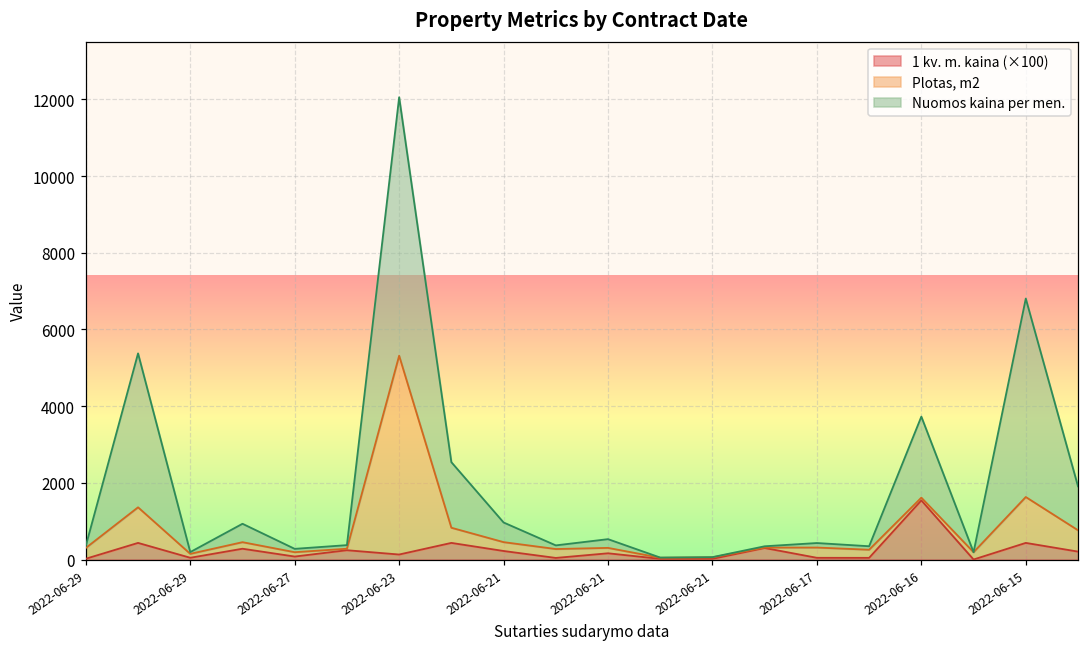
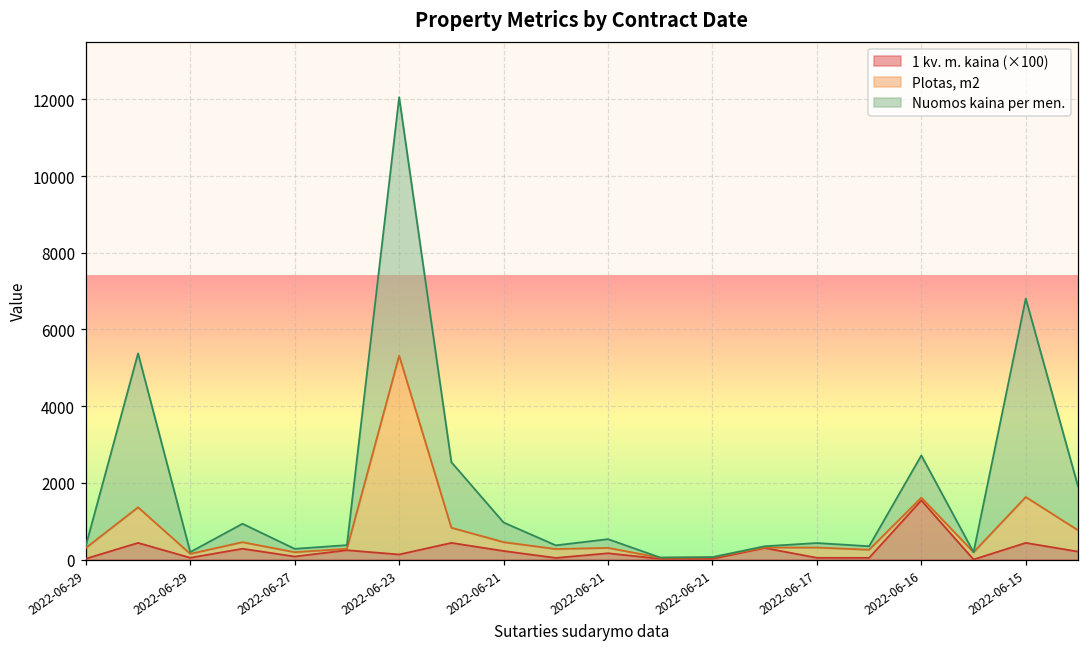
  {
    "1 kv. m. kaina (×100)": {
      "2022-06-27": 100
    },
    "Plotas, m2": {
      "2022-06-27": 100
    },
    "Nuomos kaina per men.": {
      "2022-06-27": 100,
-     "2022-06-16": 2100
+     "2022-06-16": 1100
    }
  }
